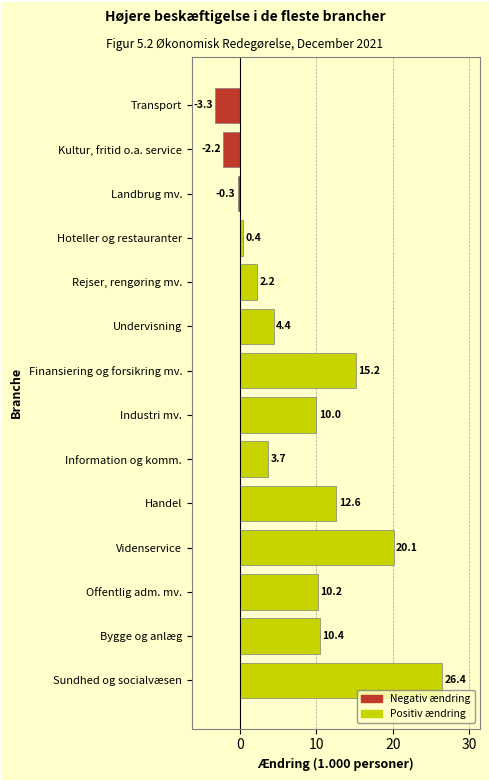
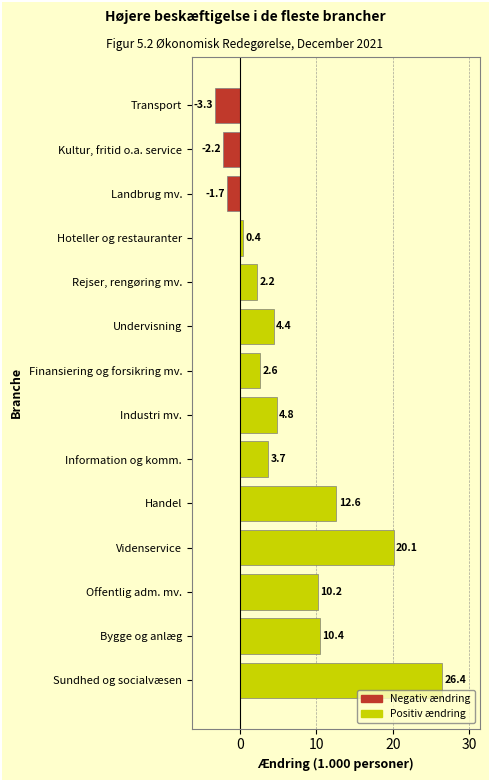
  {
    "Transport": -3.3,
    "Kultur, fritid o.a. service": -2.2,
-   "Landbrug mv.": -0.3,
+   "Landbrug mv.": -1.7,
    "Hoteller og restauranter": 0.4,
    "Rejser, rengøring mv.": 2.2,
    "Undervisning": 4.4,
-   "Finansiering og forsikring mv.": 15.2,
-   "Industri mv.": 10.0,
+   "Finansiering og forsikring mv.": 2.6,
+   "Industri mv.": 4.8,
    "Information og komm.": 3.7,
    "Handel": 12.6,
    "Videnservice": 20.1,
    "Offentlig adm. mv.": 10.2,
    "Bygge og anlæg": 10.4,
    "Sundhed og socialvæsen": 26.4
  }
